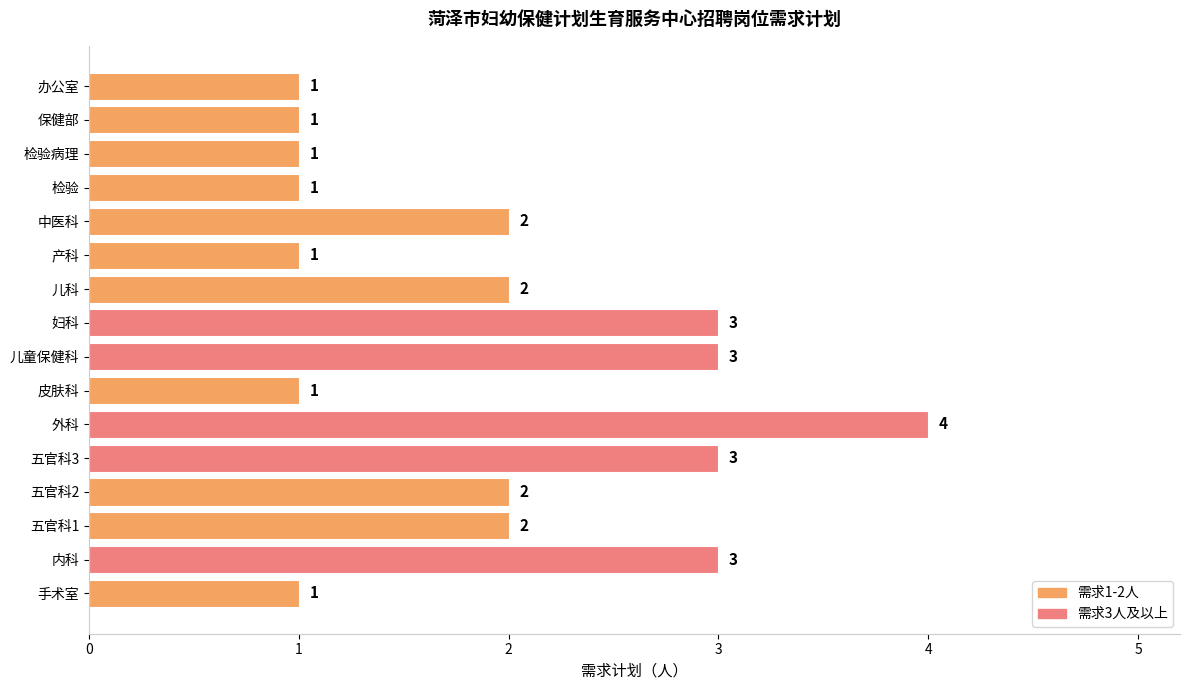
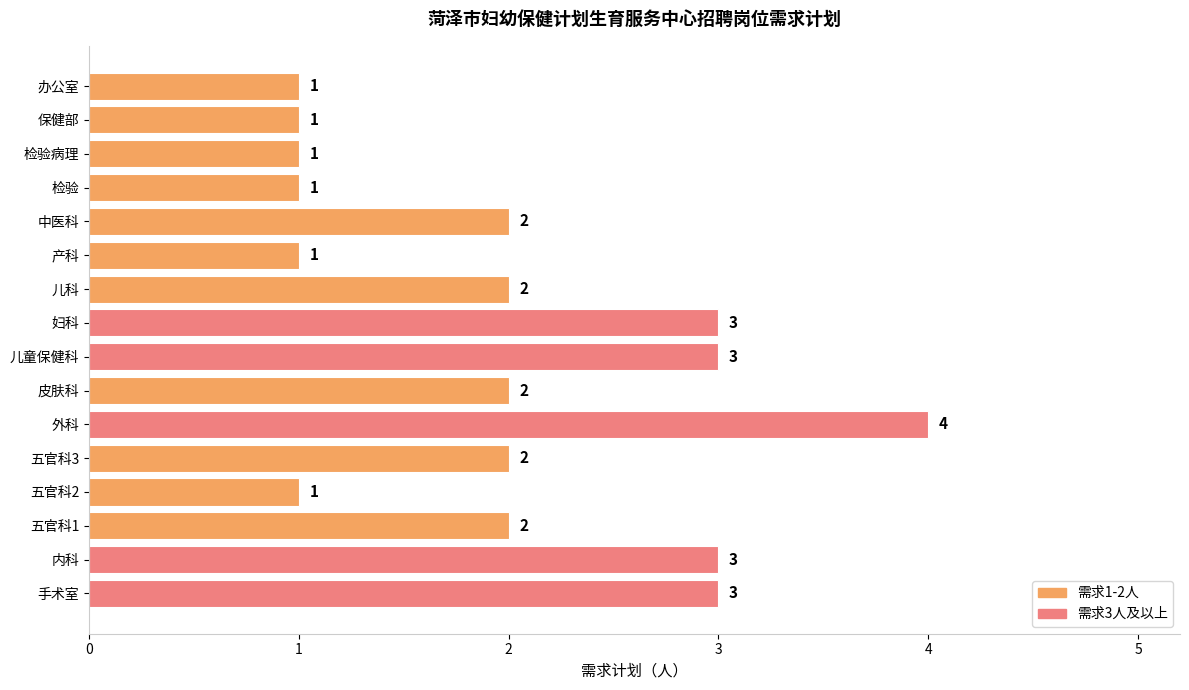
  {
    "办公室": 1,
    "保健部": 1,
    "检验病理": 1,
    "检验": 1,
    "中医科": 2,
    "产科": 1,
    "儿科": 2,
    "妇科": 3,
    "儿童保健科": 3,
-   "皮肤科": 1,
+   "皮肤科": 2,
    "外科": 4,
-   "五官科3": 3,
-   "五官科2": 2,
+   "五官科3": 2,
+   "五官科2": 1,
    "五官科1": 2,
    "内科": 3,
-   "手术室": 1
+   "手术室": 3
  }
